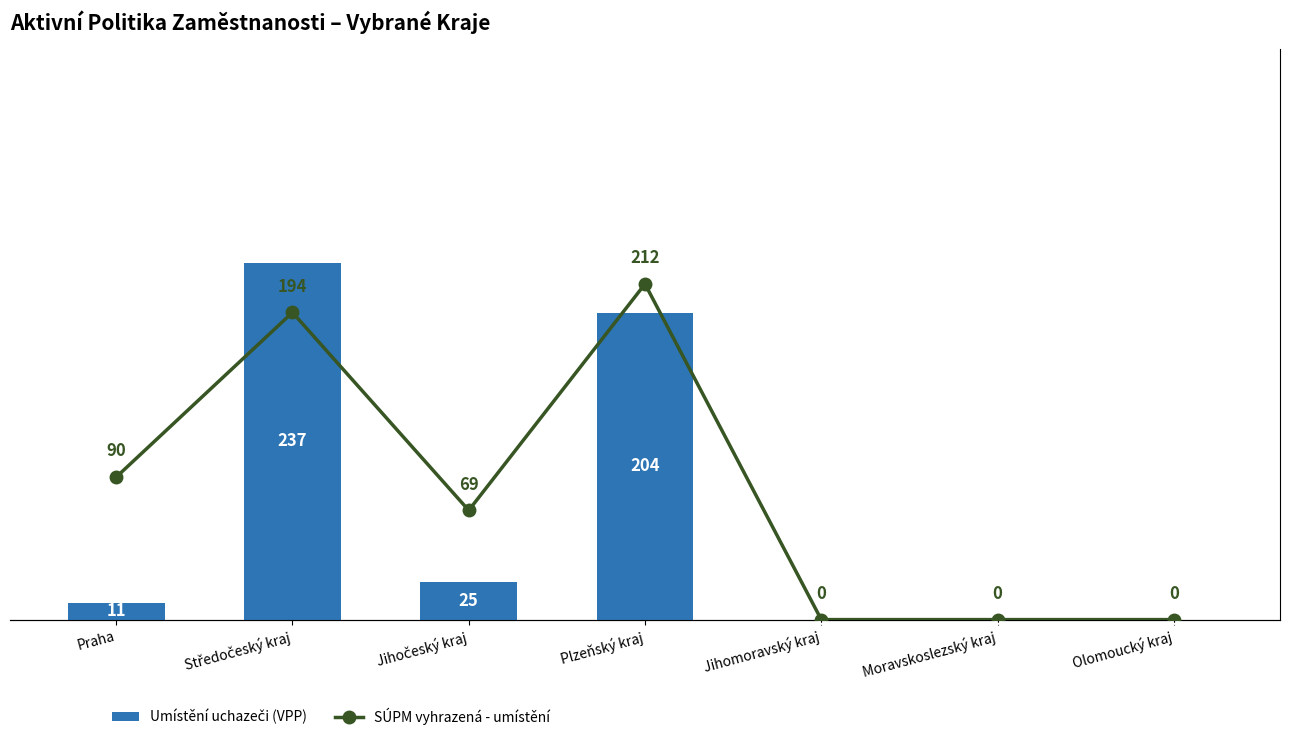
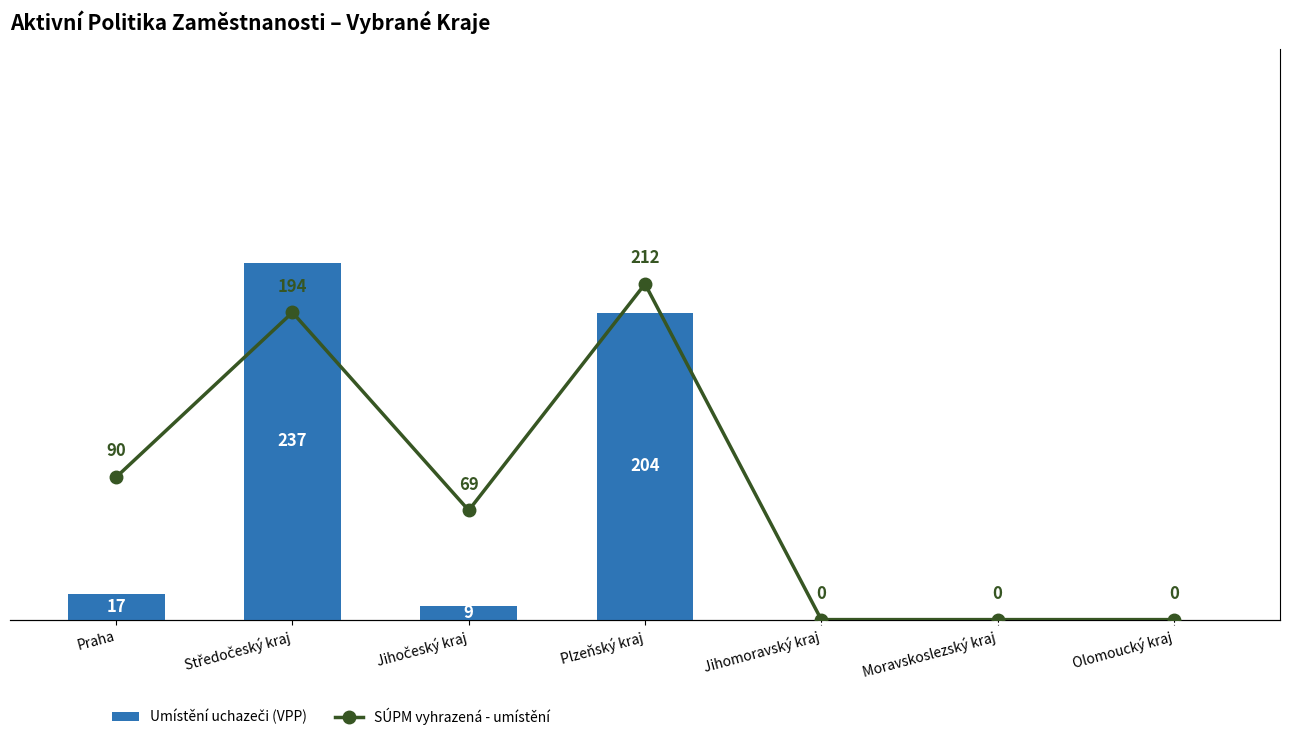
  {
    "Umístění uchazeči (VPP)": {
-     "Praha": 11,
+     "Praha": 17,
      "Středočeský kraj": 237,
-     "Jihočeský kraj": 25,
+     "Jihočeský kraj": 9,
      "Plzeňský kraj": 204,
      "Jihomoravský kraj": 0,
      "Moravskoslezský kraj": 0,
      "Olomoucký kraj": 0
    },
    "SÚPM vyhrazená - umístění": {
      "Praha": 90,
      "Středočeský kraj": 194,
      "Jihočeský kraj": 69,
      "Plzeňský kraj": 212,
      "Jihomoravský kraj": 0,
      "Moravskoslezský kraj": 0,
      "Olomoucký kraj": 0
    }
  }
